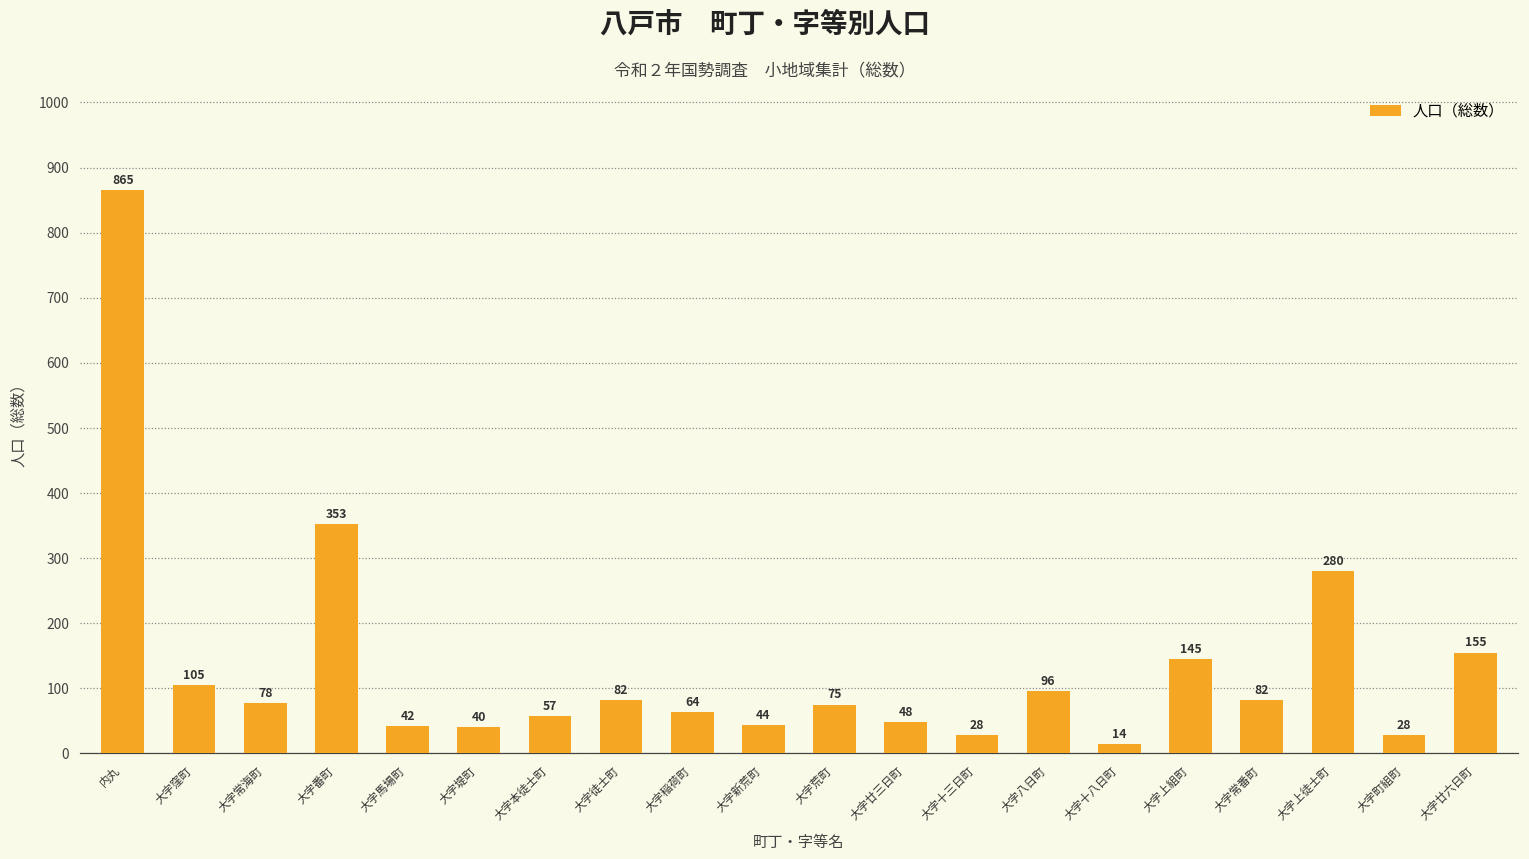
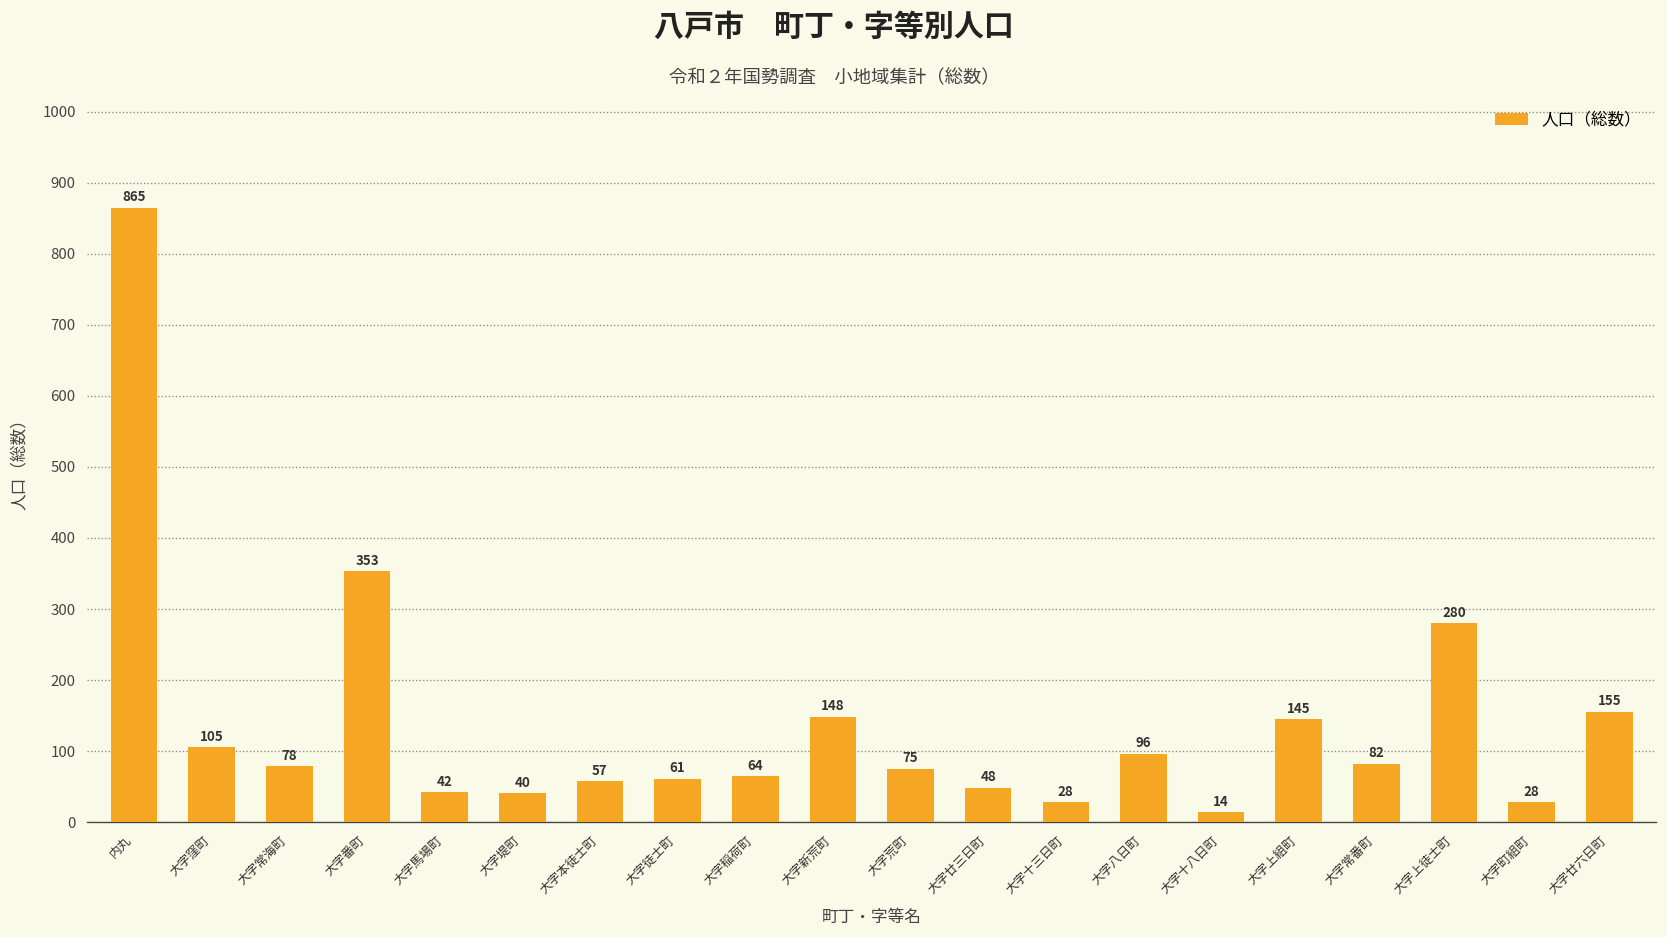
  {
    "内丸": 865,
    "大字窪町": 105,
    "大字常海町": 78,
    "大字番町": 353,
    "大字馬場町": 42,
    "大字堤町": 40,
    "大字本徒士町": 57,
-   "大字徒士町": 82,
+   "大字徒士町": 61,
    "大字稲荷町": 64,
-   "大字新荒町": 44,
+   "大字新荒町": 148,
    "大字荒町": 75,
    "大字廿三日町": 48,
    "大字十三日町": 28,
    "大字八日町": 96,
    "大字十八日町": 14,
    "大字上組町": 145,
    "大字常番町": 82,
    "大字上徒士町": 280,
    "大字町組町": 28,
    "大字廿六日町": 155
  }
